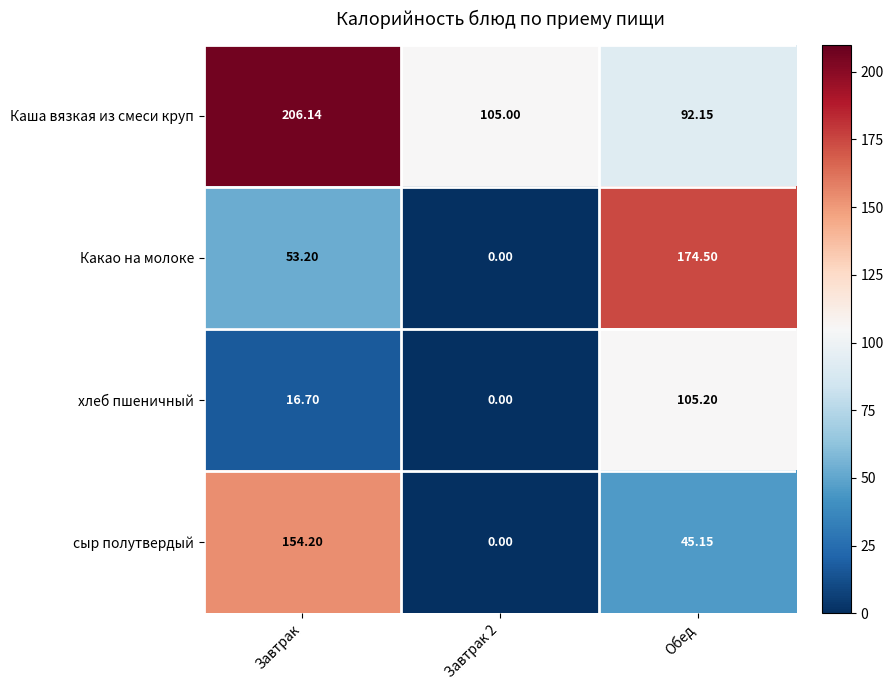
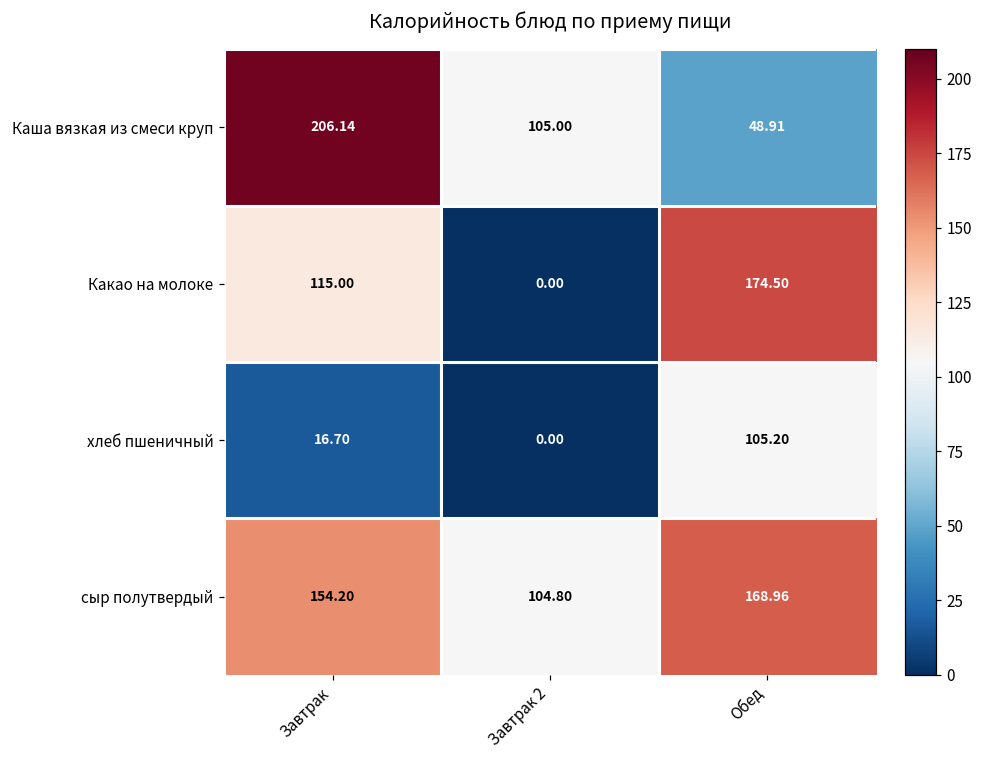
  {
    "Каша вязкая из смеси круп": {
      "Завтрак": 206.14,
      "Завтрак 2": 105.00,
-     "Обед": 92.15
+     "Обед": 48.91
    },
    "Какао на молоке": {
-     "Завтрак": 53.20,
+     "Завтрак": 115.00,
      "Завтрак 2": 0.00,
      "Обед": 174.50
    },
    "хлеб пшеничный": {
      "Завтрак": 16.70,
      "Завтрак 2": 0.00,
      "Обед": 105.20
    },
    "сыр полутвердый": {
      "Завтрак": 154.20,
-     "Завтрак 2": 0.00,
-     "Обед": 45.15
+     "Завтрак 2": 104.80,
+     "Обед": 168.96
    }
  }
